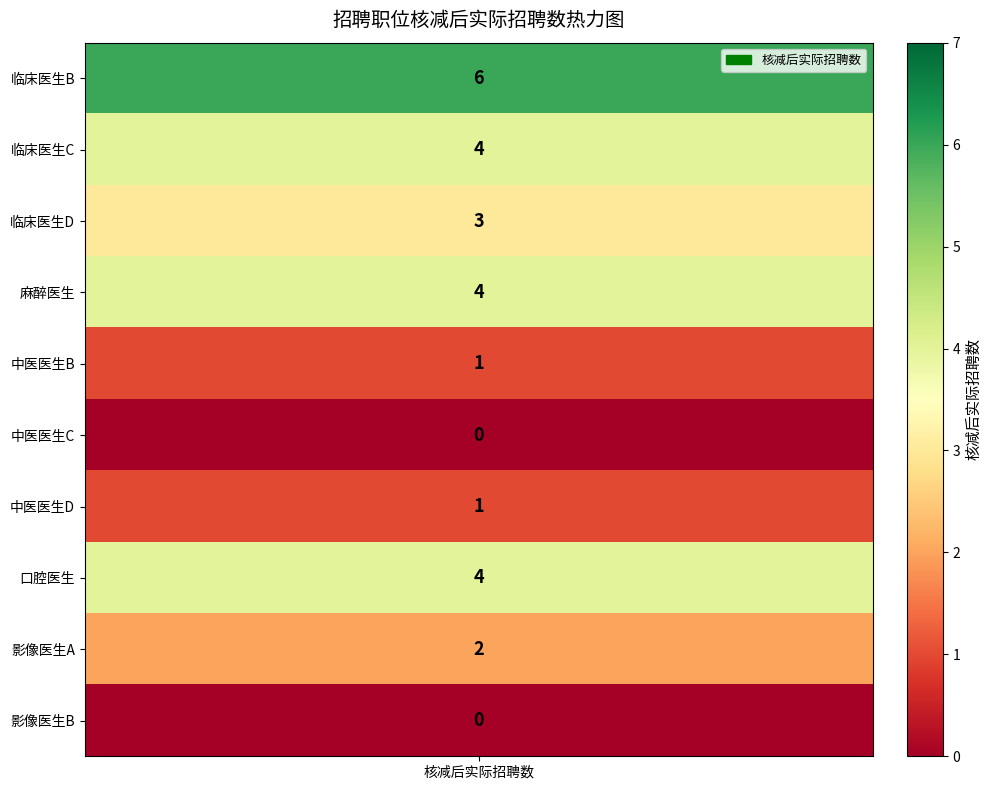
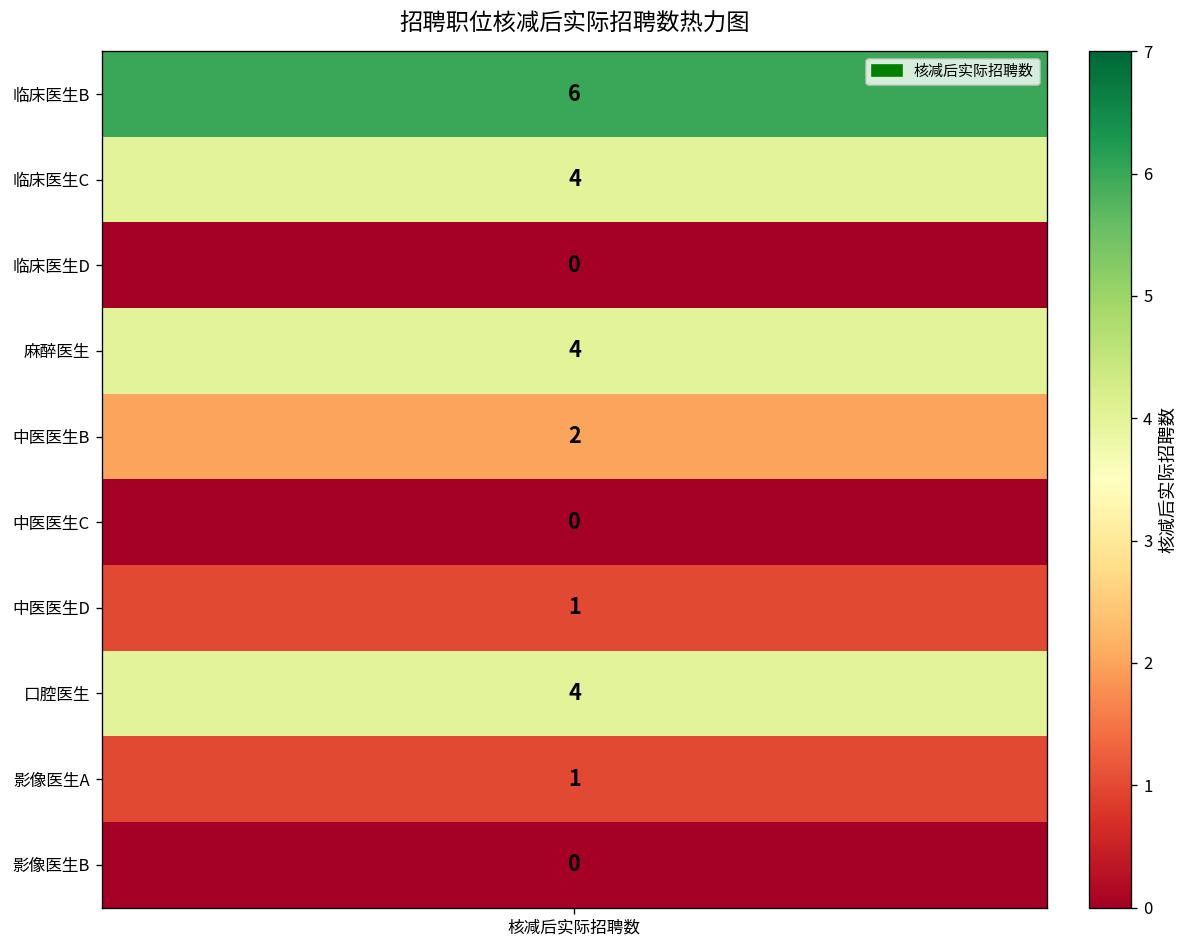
  {
    "临床医生B": {
      "核减后实际招聘数": 6
    },
    "临床医生C": {
      "核减后实际招聘数": 4
    },
    "临床医生D": {
-     "核减后实际招聘数": 3
+     "核减后实际招聘数": 0
    },
    "麻醉医生": {
      "核减后实际招聘数": 4
    },
    "中医医生B": {
-     "核减后实际招聘数": 1
+     "核减后实际招聘数": 2
    },
    "中医医生C": {
      "核减后实际招聘数": 0
    },
    "中医医生D": {
      "核减后实际招聘数": 1
    },
    "口腔医生": {
      "核减后实际招聘数": 4
    },
    "影像医生A": {
-     "核减后实际招聘数": 2
+     "核减后实际招聘数": 1
    },
    "影像医生B": {
      "核减后实际招聘数": 0
    }
  }
